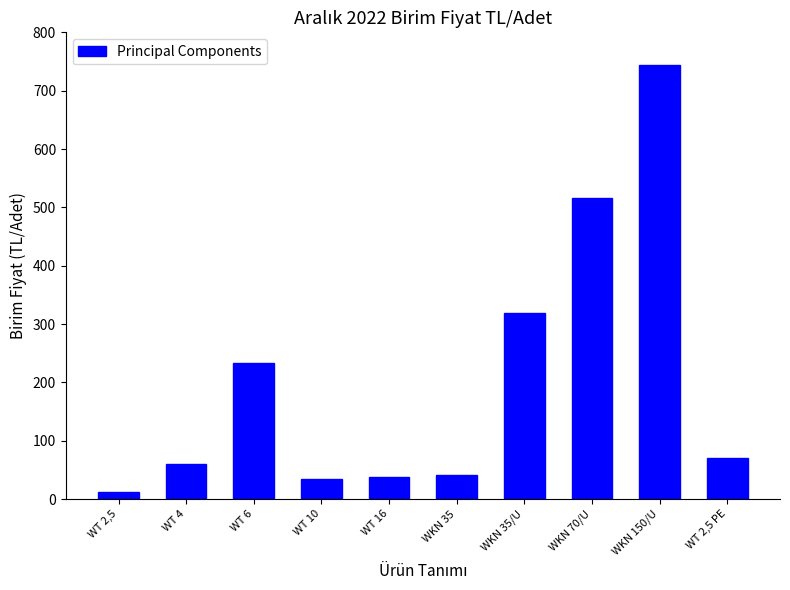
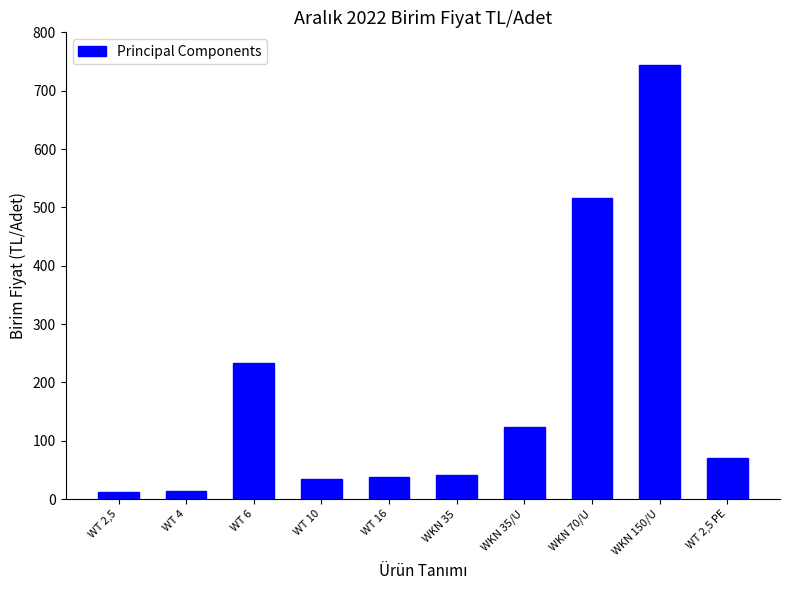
  {
    "WT 2,5": 10,
-   "WT 4": 60,
+   "WT 4": 10,
    "WT 6": 230,
    "WT 10": 40,
    "WT 16": 40,
    "WKN 35": 40,
-   "WKN 35/U": 320,
+   "WKN 35/U": 120,
    "WKN 70/U": 520,
    "WKN 150/U": 740,
    "WT 2,5 PE": 70
  }
